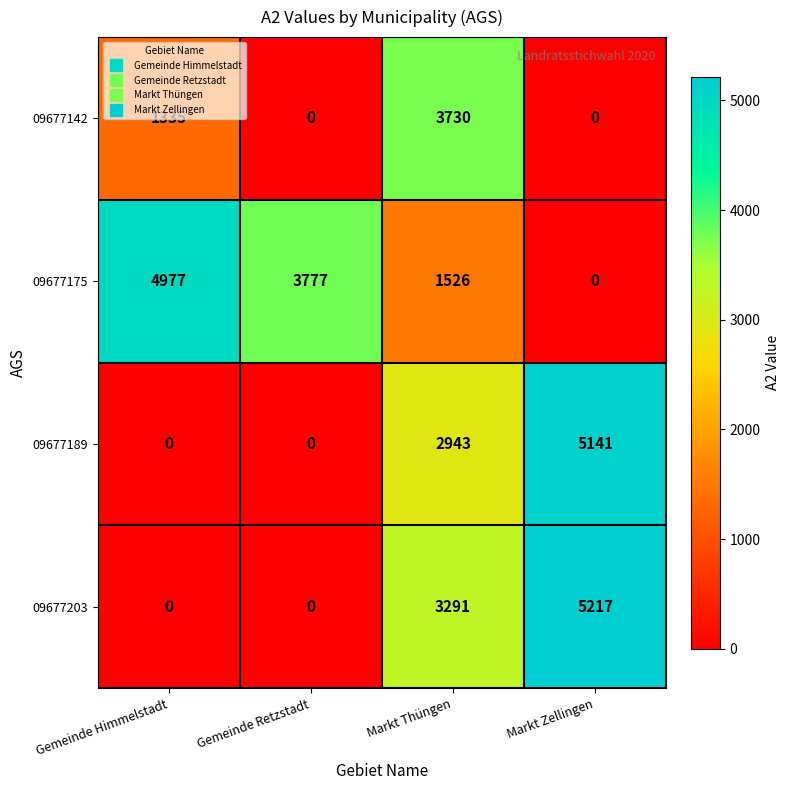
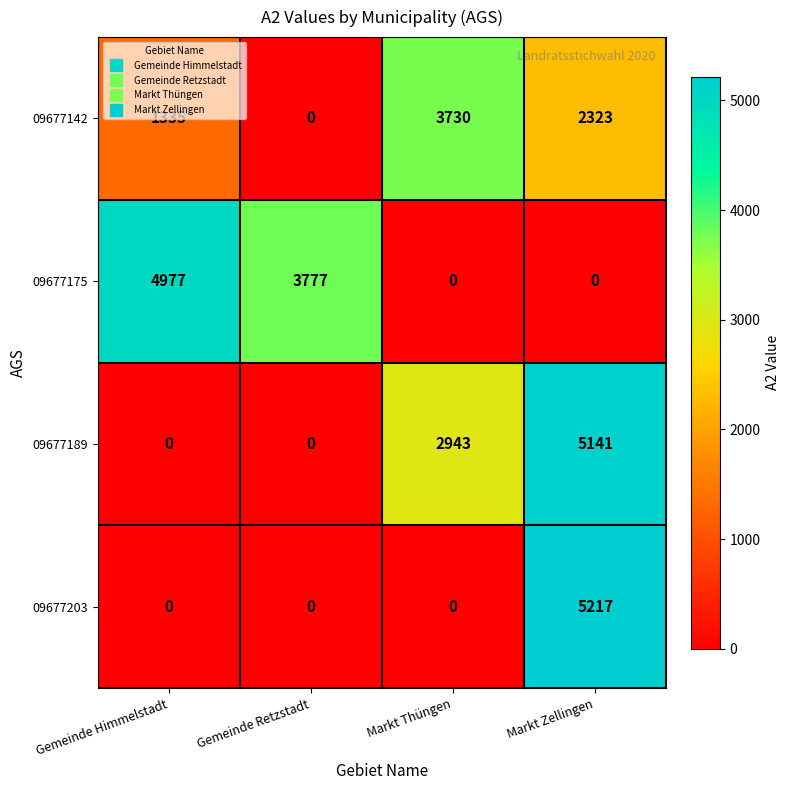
  {
    "09677142": {
      "Gemeinde Retzstadt": 0,
      "Markt Thüngen": 3730,
-     "Markt Zellingen": 0
+     "Markt Zellingen": 2323
    },
    "09677175": {
      "Gemeinde Himmelstadt": 4977,
      "Gemeinde Retzstadt": 3777,
-     "Markt Thüngen": 1526,
+     "Markt Thüngen": 0,
      "Markt Zellingen": 0
    },
    "09677189": {
      "Gemeinde Himmelstadt": 0,
      "Gemeinde Retzstadt": 0,
      "Markt Thüngen": 2943,
      "Markt Zellingen": 5141
    },
    "09677203": {
      "Gemeinde Himmelstadt": 0,
      "Gemeinde Retzstadt": 0,
-     "Markt Thüngen": 3291,
+     "Markt Thüngen": 0,
      "Markt Zellingen": 5217
    }
  }
